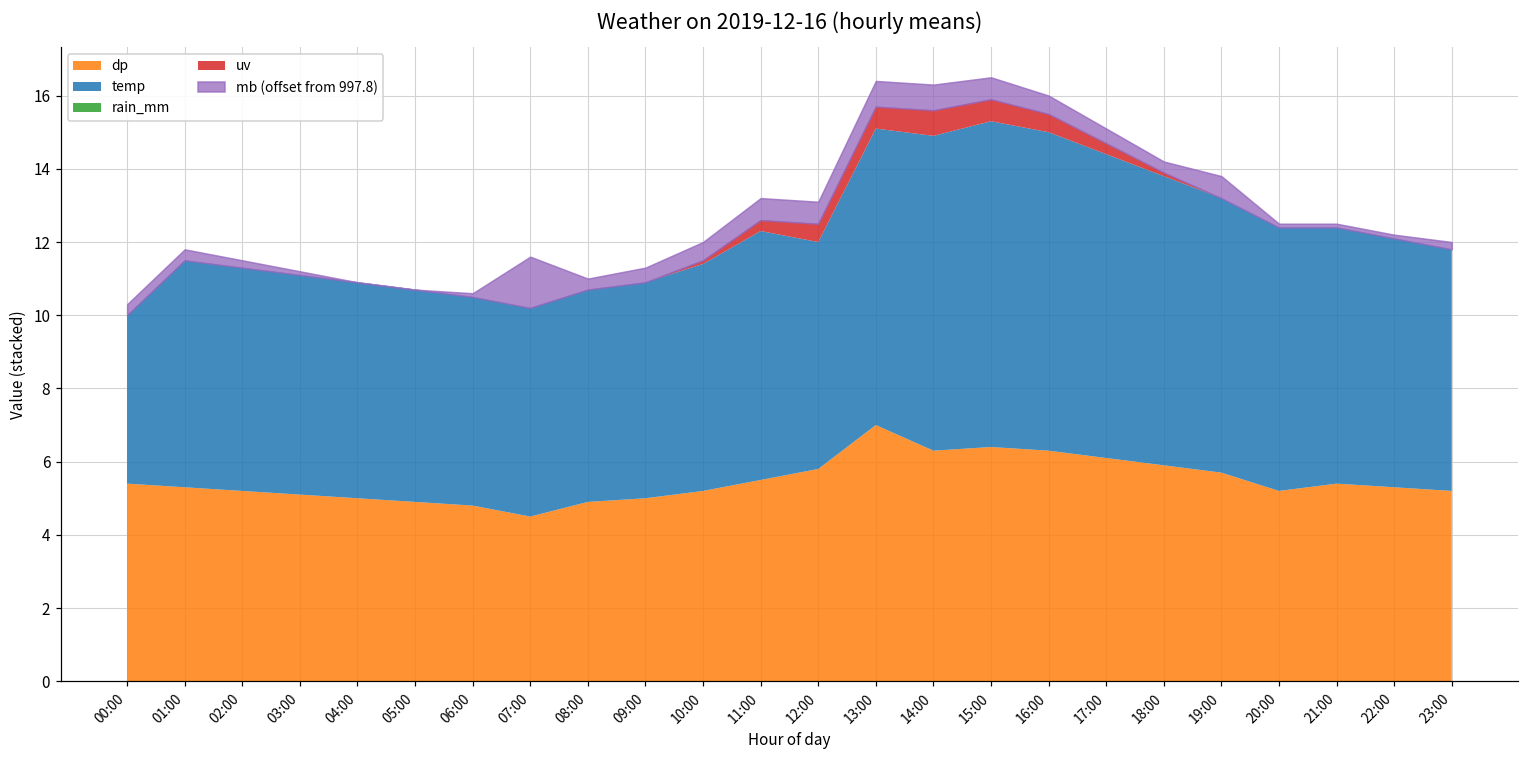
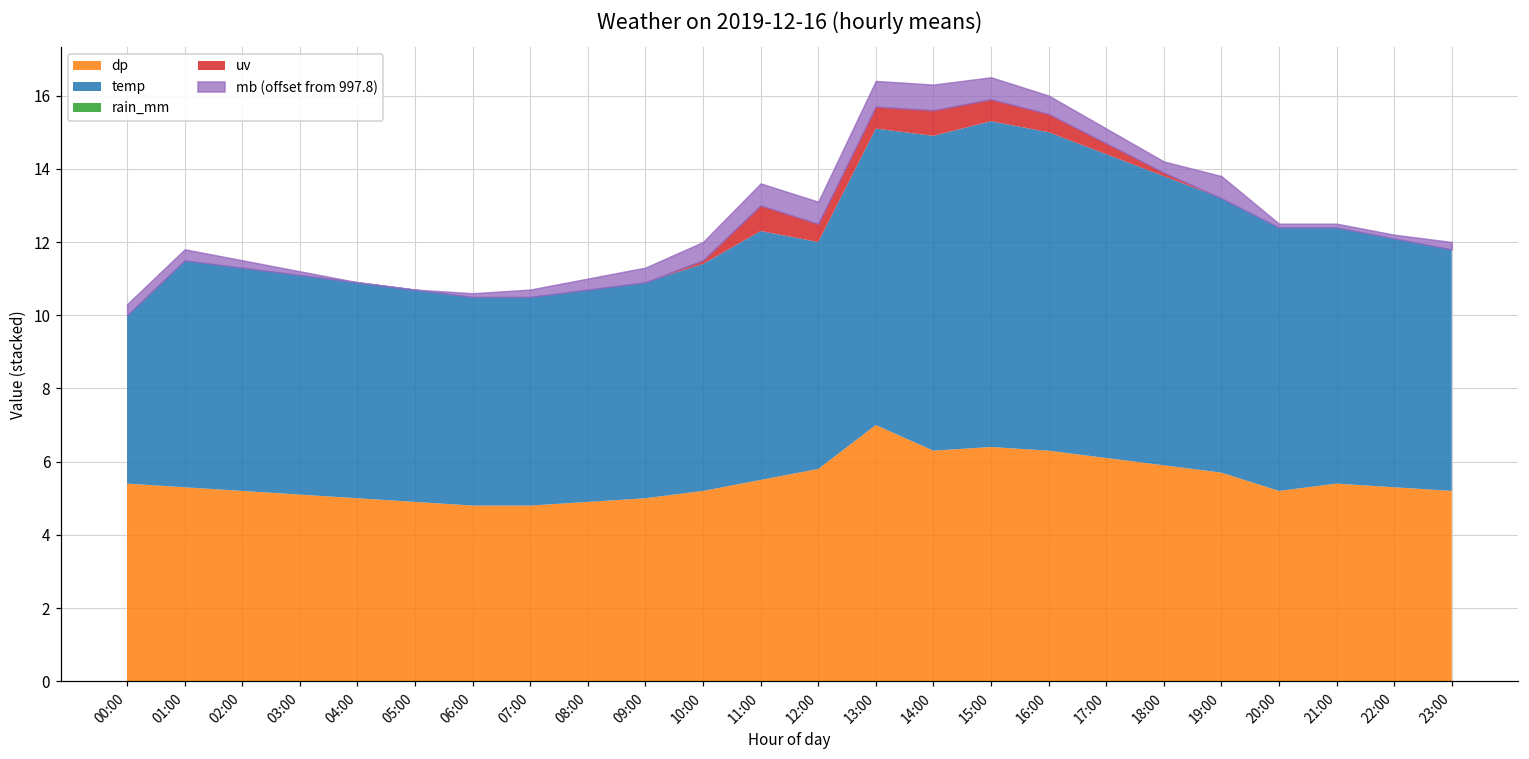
  {
    "dp": {
      "00:00": 5.4,
      "01:00": 5.3,
      "02:00": 5.2,
      "03:00": 5.1,
      "04:00": 5.0,
      "05:00": 4.9,
      "06:00": 4.8,
-     "07:00": 4.5,
+     "07:00": 4.8,
      "08:00": 4.9,
      "09:00": 5.0,
      "10:00": 5.2,
      "11:00": 5.5,
      "12:00": 5.8,
      "13:00": 7.0,
      "14:00": 6.3,
      "15:00": 6.4,
      "16:00": 6.3,
      "17:00": 6.1,
      "18:00": 5.9,
      "19:00": 5.7,
      "20:00": 5.2,
      "21:00": 5.4,
      "22:00": 5.3,
      "23:00": 5.2
    },
    "uv": {
      "10:00": 0.1,
-     "11:00": 0.3,
+     "11:00": 0.7,
      "12:00": 0.5,
      "13:00": 0.6,
      "14:00": 0.7,
      "15:00": 0.6,
      "16:00": 0.5,
      "17:00": 0.3,
      "18:00": 0.1
    },
    "mb (offset from 997.8)": {
      "00:00": 0.3,
      "01:00": 0.3,
      "02:00": 0.2,
      "03:00": 0.1,
      "06:00": 0.1,
-     "07:00": 1.4,
+     "07:00": 0.2,
      "08:00": 0.3,
      "09:00": 0.4,
      "10:00": 0.5,
      "11:00": 0.6,
      "12:00": 0.6,
      "13:00": 0.7,
      "14:00": 0.7,
      "15:00": 0.6,
      "16:00": 0.5,
      "17:00": 0.4,
      "18:00": 0.3,
      "19:00": 0.6,
      "20:00": 0.1,
      "21:00": 0.1,
      "22:00": 0.1,
      "23:00": 0.2
    }
  }
